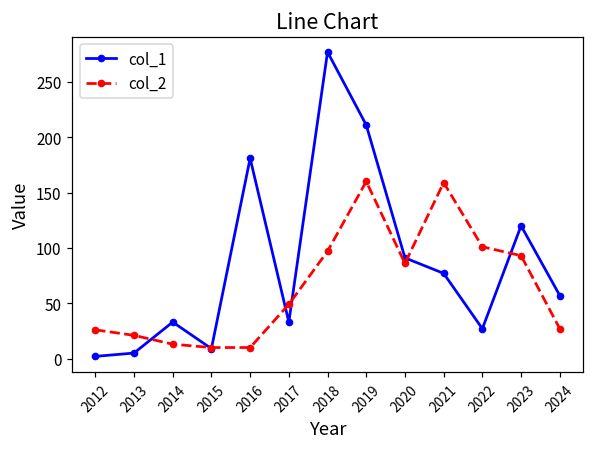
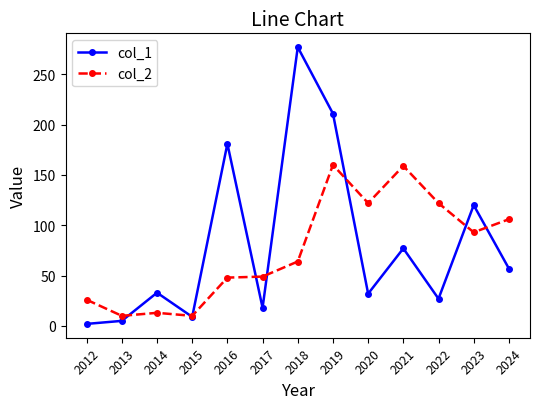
  {
    "col_1": {
      "2012": 2,
      "2013": 5,
      "2014": 33,
      "2016": 181,
-     "2017": 33,
+     "2017": 18,
      "2018": 277,
      "2019": 211,
-     "2020": 91,
+     "2020": 32,
      "2021": 77,
      "2022": 27,
      "2023": 120,
      "2024": 57
    },
    "col_2": {
      "2012": 26,
-     "2013": 21,
+     "2013": 10,
      "2014": 13,
-     "2016": 10,
+     "2016": 48,
      "2017": 49,
-     "2018": 97,
+     "2018": 64,
      "2019": 160,
-     "2020": 86,
+     "2020": 122,
      "2021": 159,
-     "2022": 101,
+     "2022": 122,
      "2023": 93,
-     "2024": 27
+     "2024": 106
    }
  }
